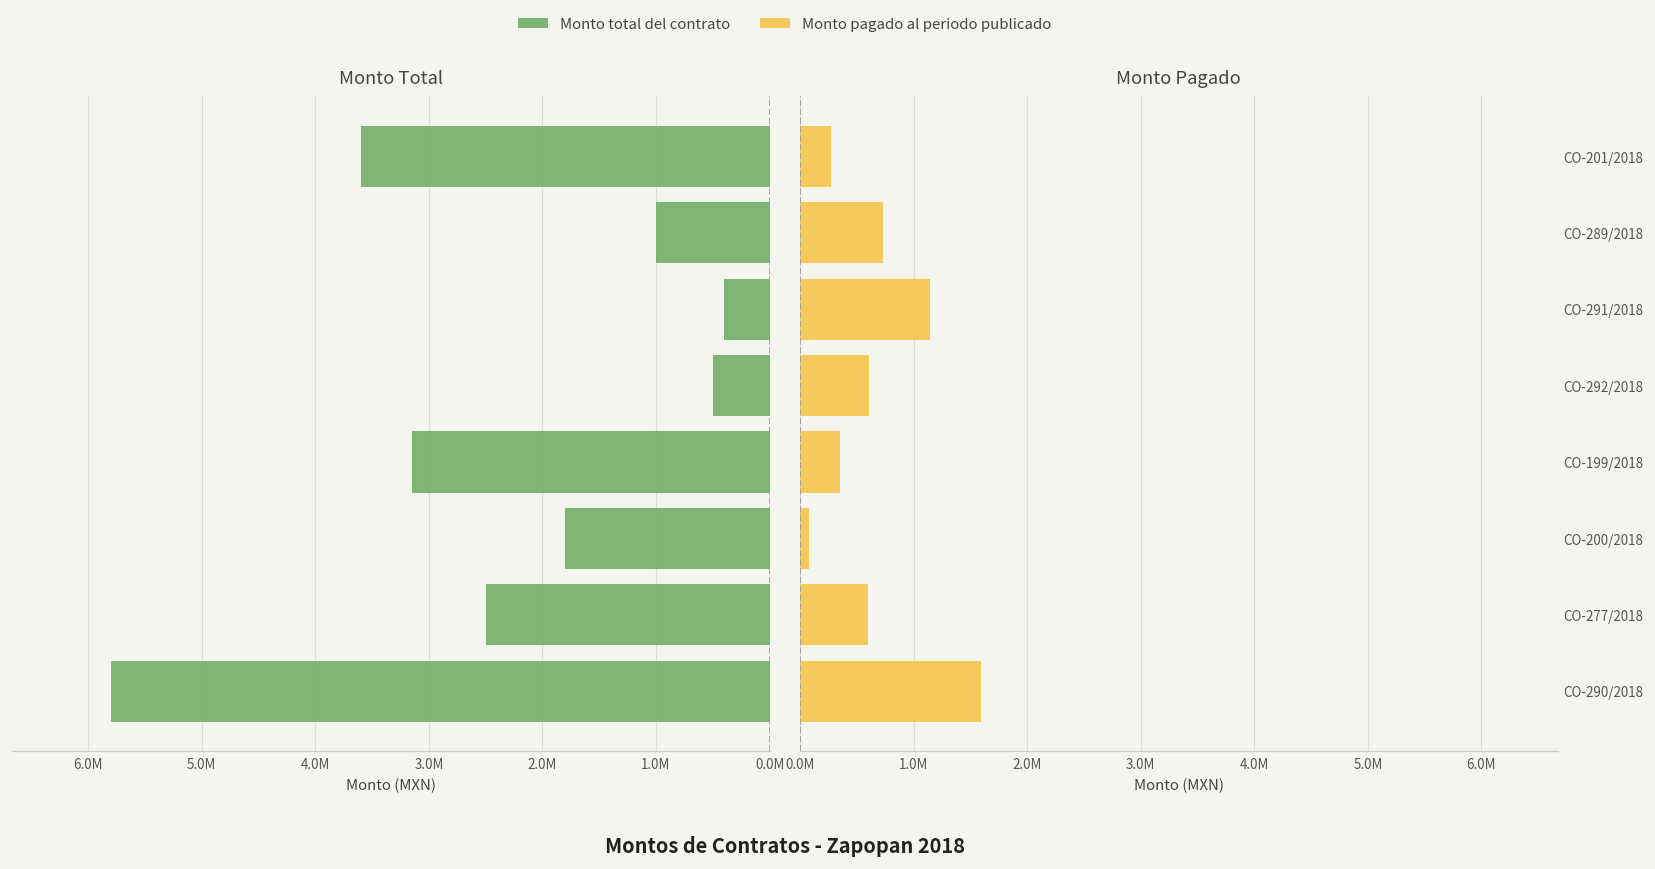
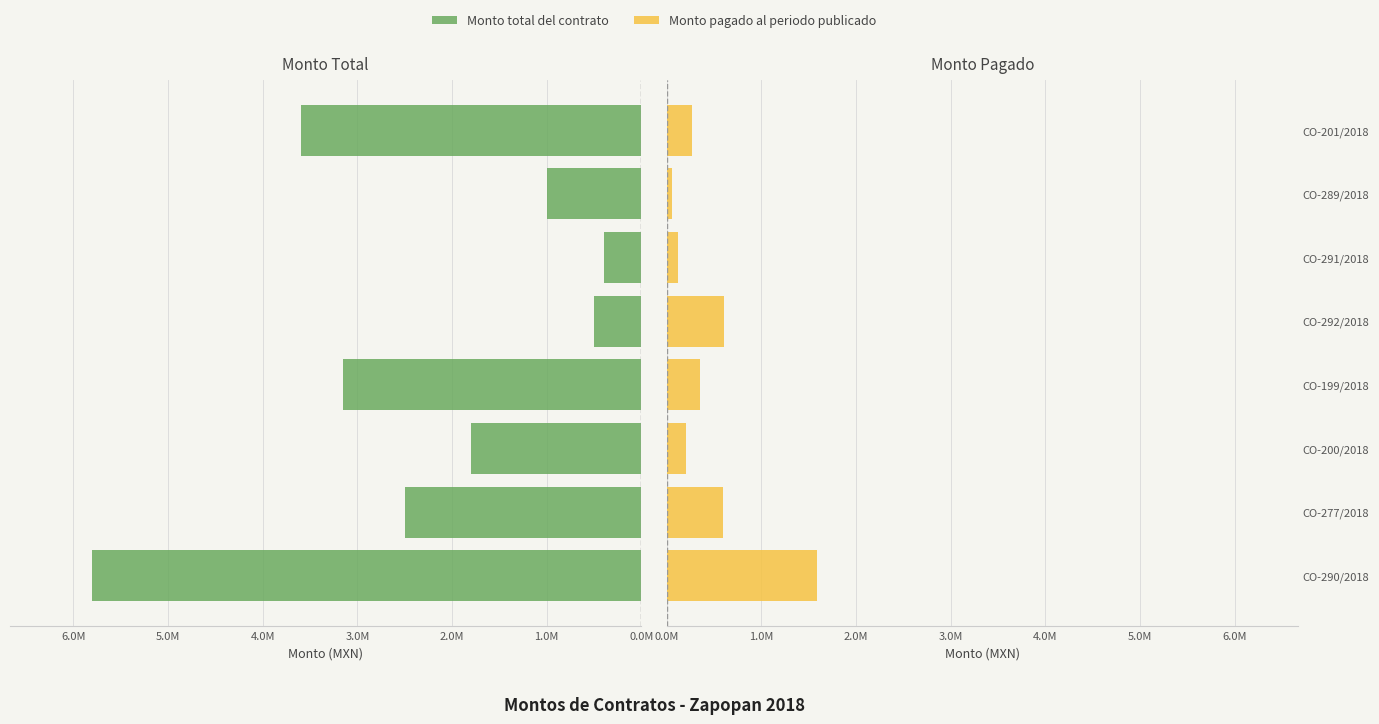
  {
    "Monto Pagado": {
      "CO-201/2018": 300000,
-     "CO-289/2018": 700000,
-     "CO-291/2018": 1100000,
+     "CO-289/2018": 100000,
+     "CO-291/2018": 100000,
      "CO-292/2018": 600000,
      "CO-199/2018": 400000,
-     "CO-200/2018": 100000,
+     "CO-200/2018": 200000,
      "CO-277/2018": 600000,
      "CO-290/2018": 1600000
    }
  }
